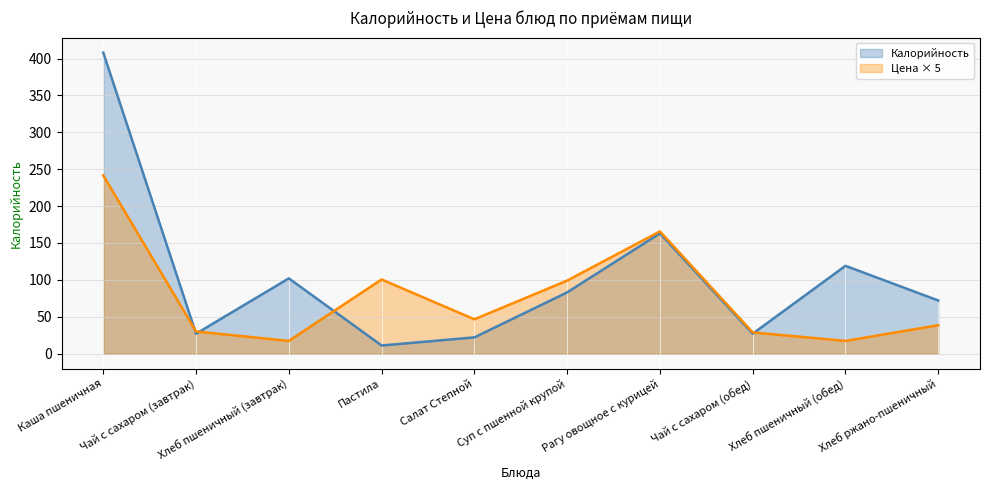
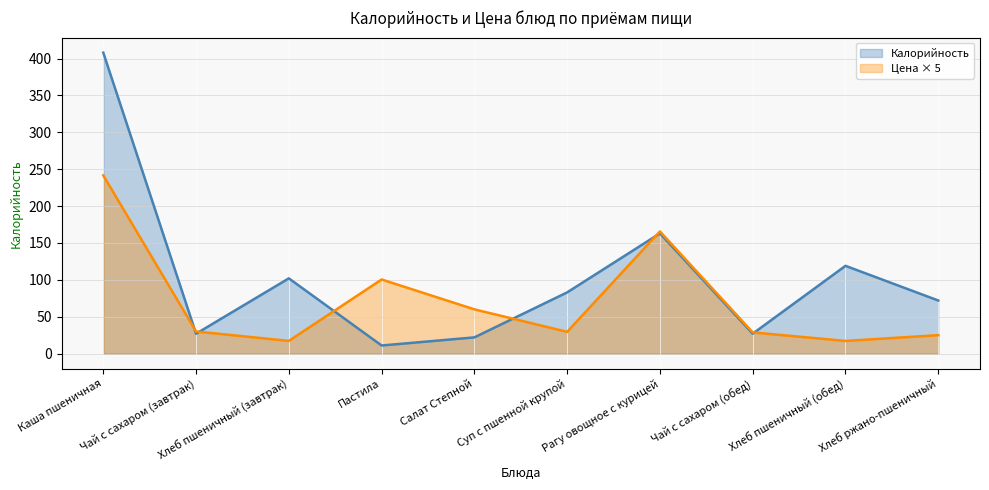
  {
    "Калорийность": {
      "Каша пшеничная": 410,
      "Хлеб пшеничный (завтрак)": 100,
      "Пастила": 10,
      "Салат Степной": 20,
      "Суп с пшенной крупой": 80,
      "Хлеб пшеничный (обед)": 120,
      "Хлеб ржано-пшеничный": 70
    },
    "Цена × 5": {
      "Каша пшеничная": 240,
      "Хлеб пшеничный (завтрак)": 20,
      "Пастила": 100,
-     "Салат Степной": 50,
-     "Суп с пшенной крупой": 100,
+     "Салат Степной": 60,
+     "Суп с пшенной крупой": 30,
      "Хлеб пшеничный (обед)": 20,
-     "Хлеб ржано-пшеничный": 40
+     "Хлеб ржано-пшеничный": 30
    }
  }
